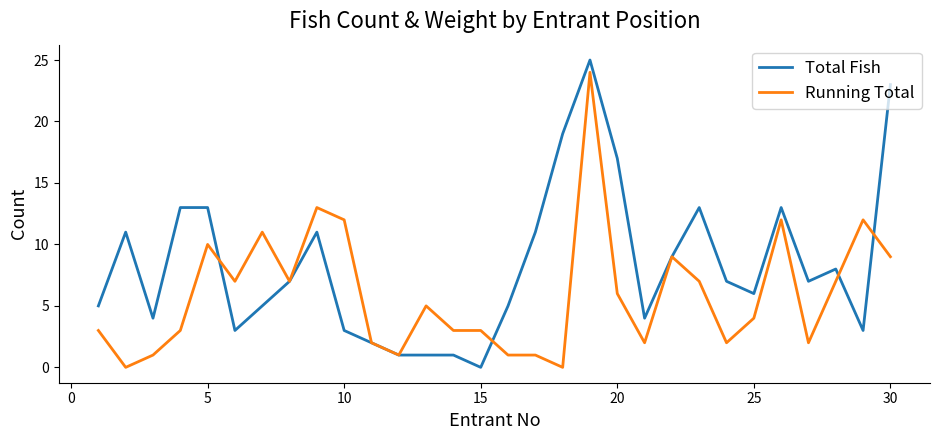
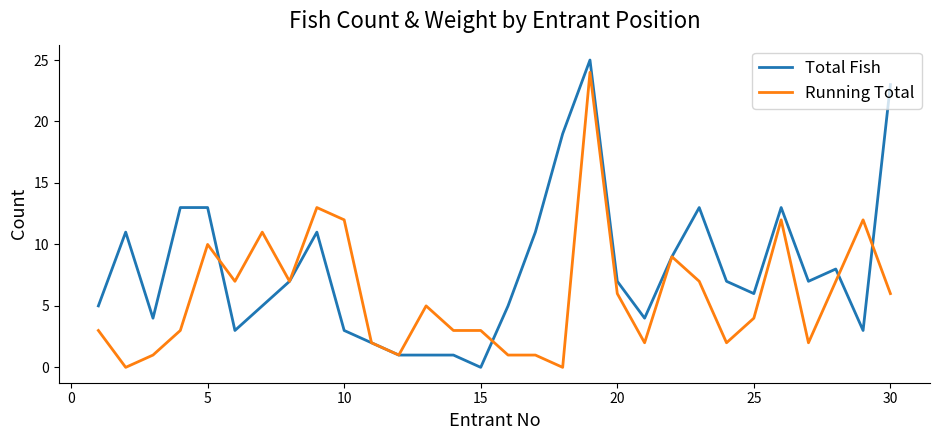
  {
    "Total Fish": {
      "5": 13,
      "10": 3,
      "15": 0,
-     "20": 17,
+     "20": 7,
      "25": 6
    },
    "Running Total": {
      "5": 10,
      "10": 12,
      "15": 3,
      "20": 6,
      "25": 4,
-     "30": 9
+     "30": 6
    }
  }
